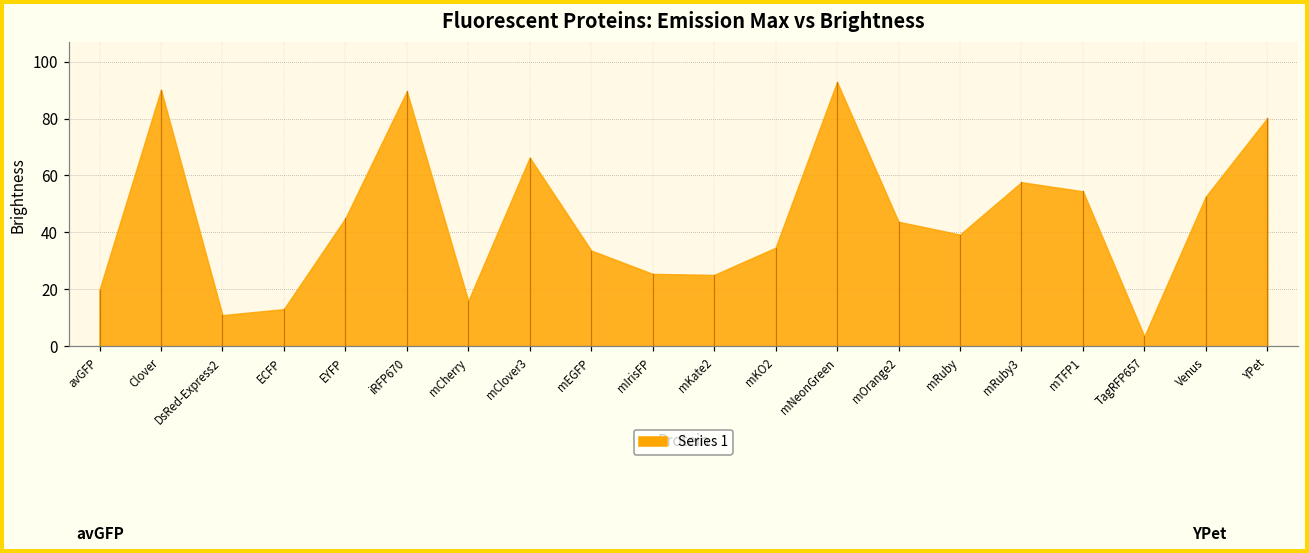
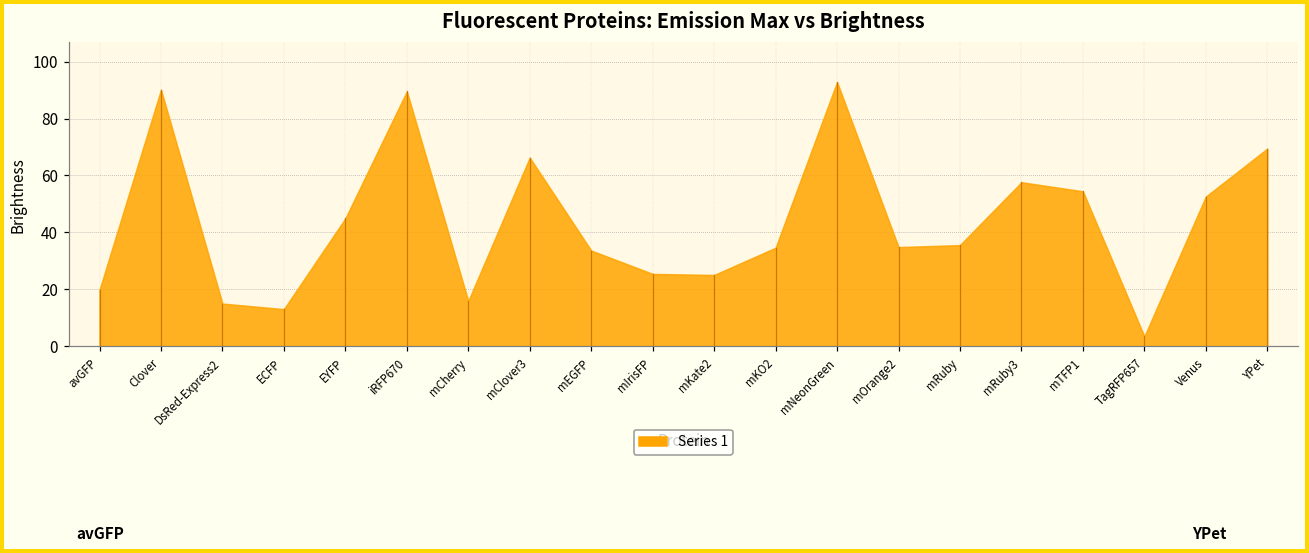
  {
    "Series 1": {
-     "DsRed-Express2": 11,
-     "mOrange2": 44,
-     "mRuby": 39,
-     "YPet": 80
+     "DsRed-Express2": 15,
+     "mOrange2": 35,
+     "mRuby": 36,
+     "YPet": 69
    }
  }
